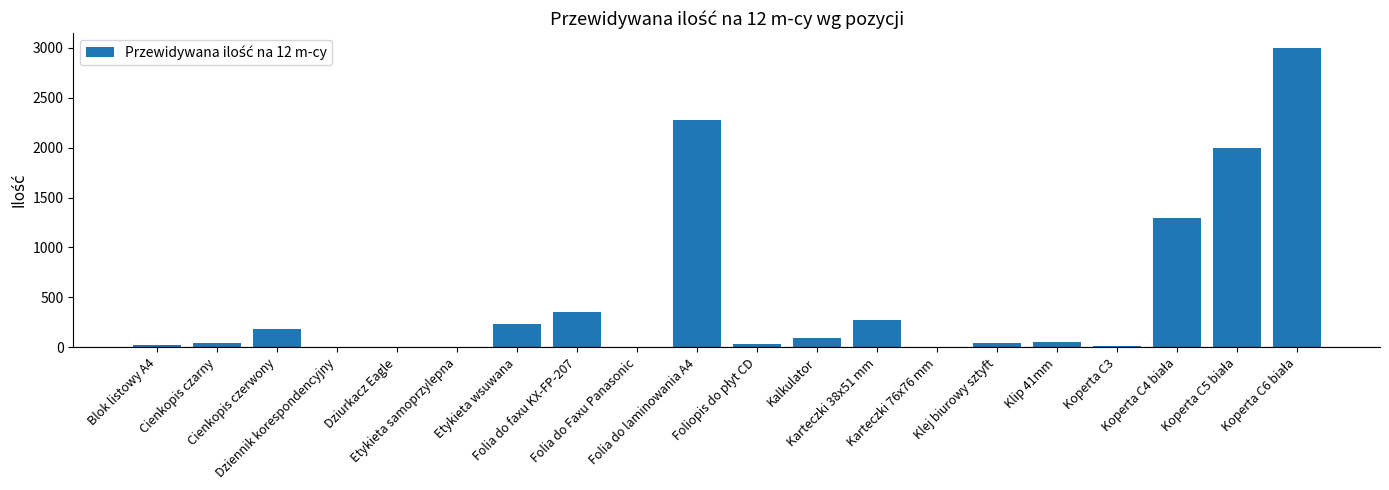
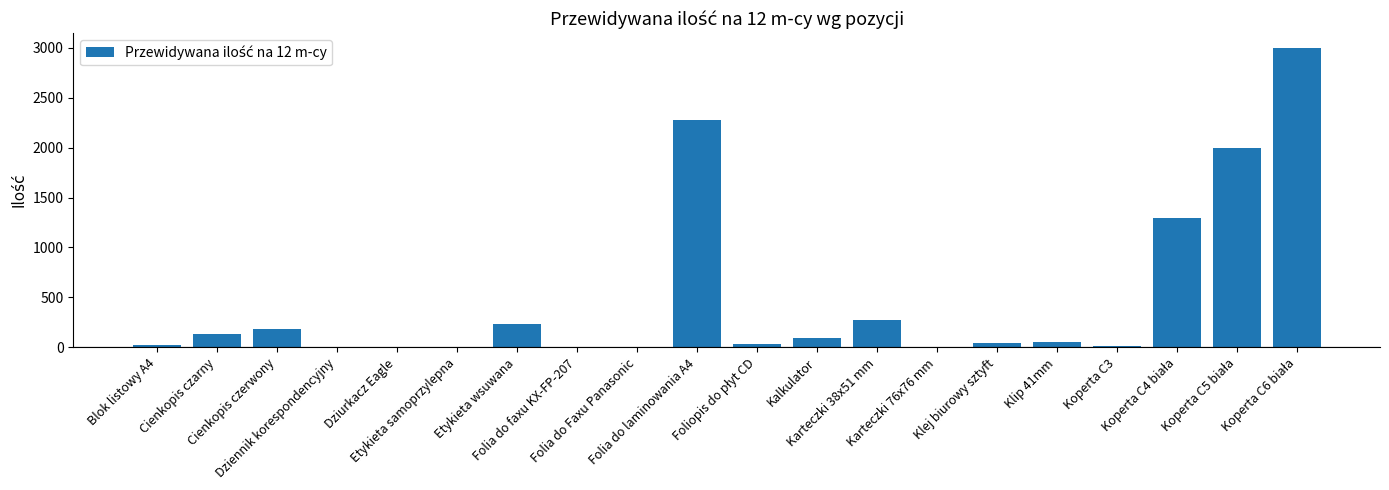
  {
    "Blok listowy A4": 0,
-   "Cienkopis czarny": 0,
+   "Cienkopis czarny": 100,
    "Cienkopis czerwony": 200,
    "Etykieta wsuwana": 200,
-   "Folia do faxu KX-FP-207": 400,
+   "Folia do faxu KX-FP-207": 0,
    "Folia do laminowania A4": 2300,
    "Foliopis do płyt CD": 0,
    "Kalkulator": 100,
    "Karteczki 38x51 mm": 300,
    "Klej biurowy sztyft": 0,
    "Klip 41mm": 100,
    "Koperta C4 biała": 1300,
    "Koperta C5 biała": 2000,
    "Koperta C6 biała": 3000
  }
